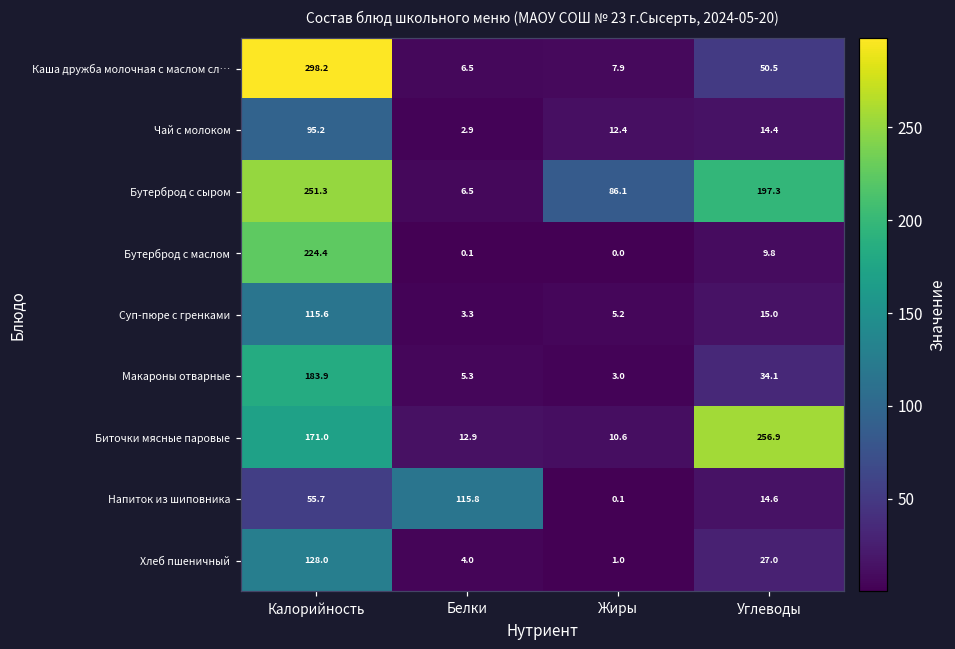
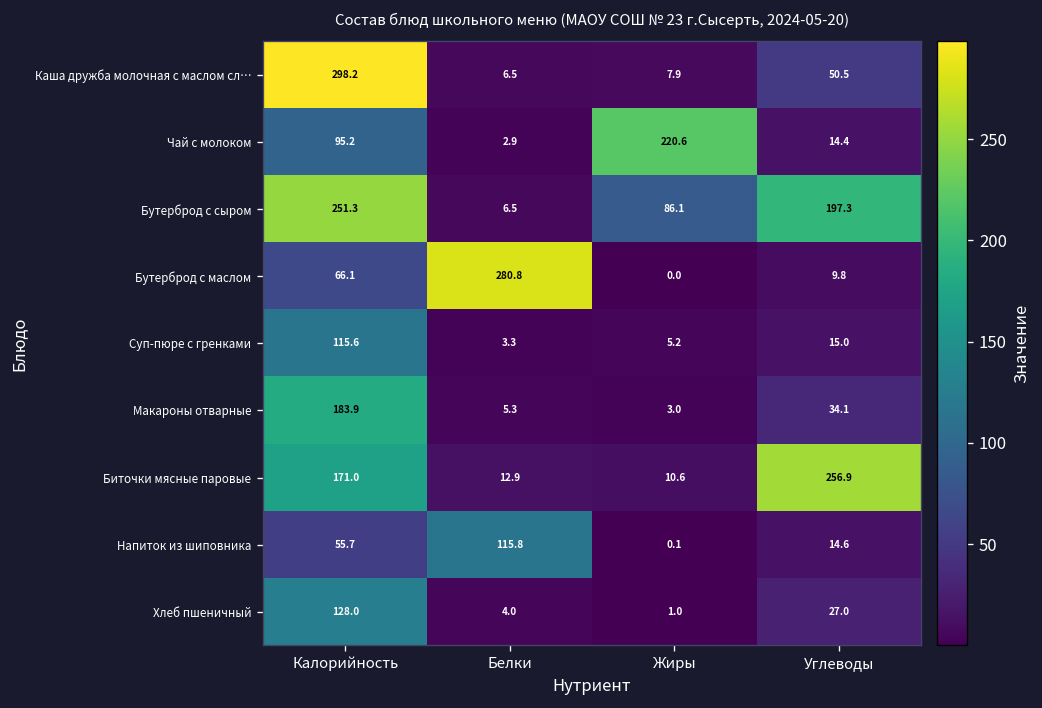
  {
    "Каша дружба молочная с маслом сл…": {
      "Калорийность": 298.2,
      "Белки": 6.5,
      "Жиры": 7.9,
      "Углеводы": 50.5
    },
    "Чай с молоком": {
      "Калорийность": 95.2,
      "Белки": 2.9,
-     "Жиры": 12.4,
+     "Жиры": 220.6,
      "Углеводы": 14.4
    },
    "Бутерброд с сыром": {
      "Калорийность": 251.3,
      "Белки": 6.5,
      "Жиры": 86.1,
      "Углеводы": 197.3
    },
    "Бутерброд с маслом": {
-     "Калорийность": 224.4,
-     "Белки": 0.1,
+     "Калорийность": 66.1,
+     "Белки": 280.8,
      "Жиры": 0.0,
      "Углеводы": 9.8
    },
    "Суп-пюре с гренками": {
      "Калорийность": 115.6,
      "Белки": 3.3,
      "Жиры": 5.2,
      "Углеводы": 15.0
    },
    "Макароны отварные": {
      "Калорийность": 183.9,
      "Белки": 5.3,
      "Жиры": 3.0,
      "Углеводы": 34.1
    },
    "Биточки мясные паровые": {
      "Калорийность": 171.0,
      "Белки": 12.9,
      "Жиры": 10.6,
      "Углеводы": 256.9
    },
    "Напиток из шиповника": {
      "Калорийность": 55.7,
      "Белки": 115.8,
      "Жиры": 0.1,
      "Углеводы": 14.6
    },
    "Хлеб пшеничный": {
      "Калорийность": 128.0,
      "Белки": 4.0,
      "Жиры": 1.0,
      "Углеводы": 27.0
    }
  }
